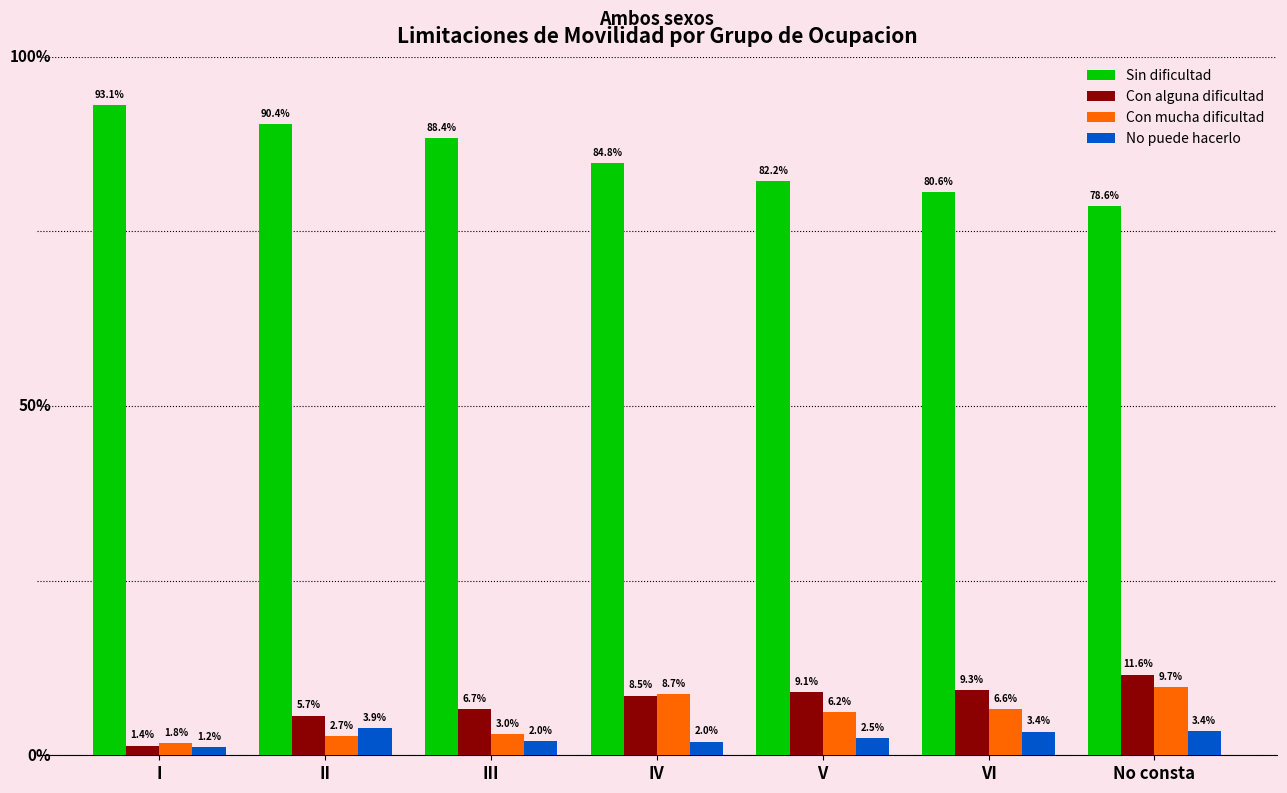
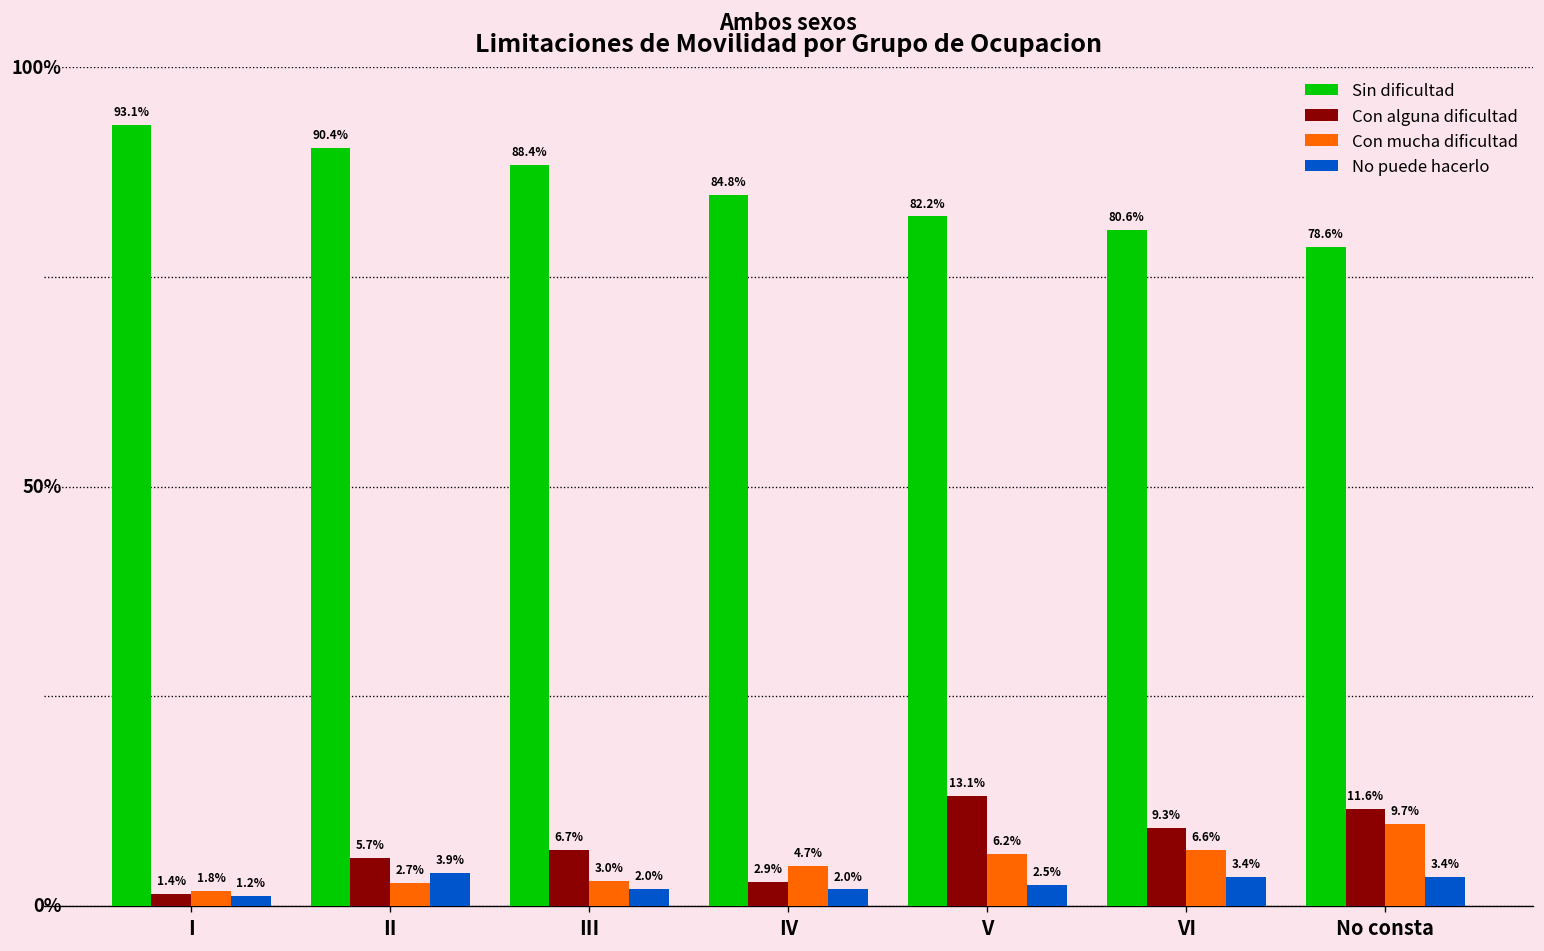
  {
    "Sin dificultad": {
      "I": "93.1%",
      "II": "90.4%",
      "III": "88.4%",
      "IV": "84.8%",
      "V": "82.2%",
      "VI": "80.6%",
      "No consta": "78.6%"
    },
    "Con alguna dificultad": {
      "I": "1.4%",
      "II": "5.7%",
      "III": "6.7%",
-     "IV": "8.5%",
-     "V": "9.1%",
+     "IV": "2.9%",
+     "V": "13.1%",
      "VI": "9.3%",
      "No consta": "11.6%"
    },
    "Con mucha dificultad": {
      "I": "1.8%",
      "II": "2.7%",
      "III": "3.0%",
-     "IV": "8.7%",
+     "IV": "4.7%",
      "V": "6.2%",
      "VI": "6.6%",
      "No consta": "9.7%"
    },
    "No puede hacerlo": {
      "I": "1.2%",
      "II": "3.9%",
      "III": "2.0%",
      "IV": "2.0%",
      "V": "2.5%",
      "VI": "3.4%",
      "No consta": "3.4%"
    }
  }
